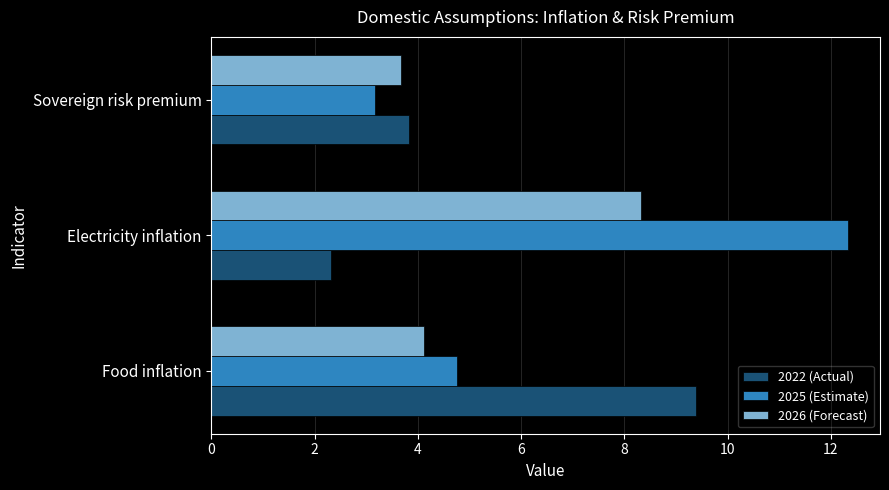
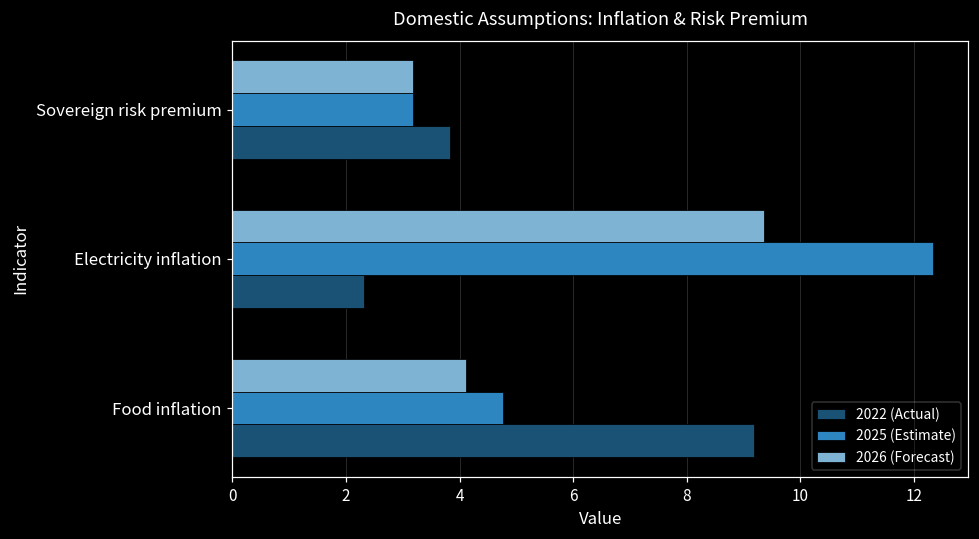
  {
    "2022 (Actual)": {
      "Sovereign risk premium": 3.8,
      "Electricity inflation": 2.3,
-     "Food inflation": 9.4
+     "Food inflation": 9.2
    },
    "2025 (Estimate)": {
      "Sovereign risk premium": 3.2,
      "Electricity inflation": 12.3,
      "Food inflation": 4.8
    },
    "2026 (Forecast)": {
-     "Sovereign risk premium": 3.7,
-     "Electricity inflation": 8.3,
+     "Sovereign risk premium": 3.2,
+     "Electricity inflation": 9.4,
      "Food inflation": 4.1
    }
  }
